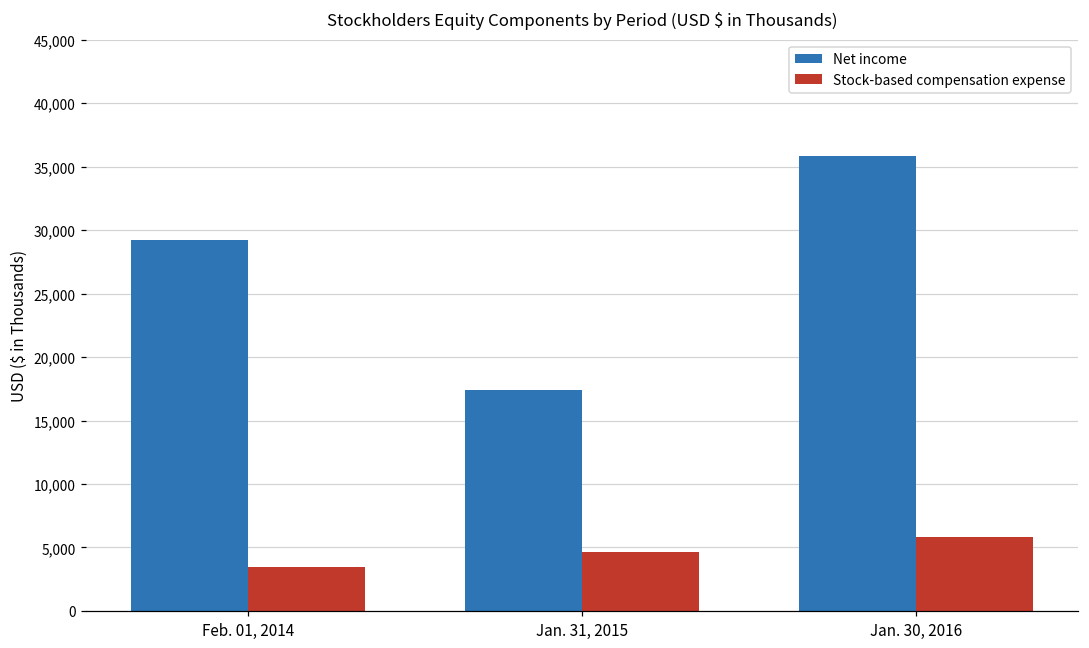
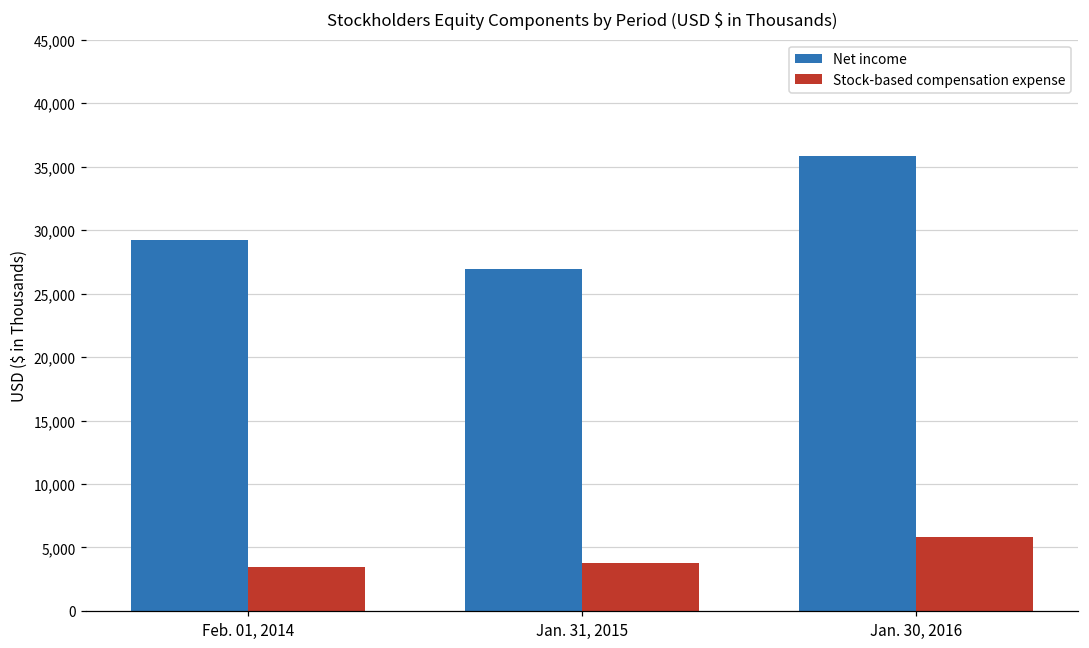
  {
    "Net income": {
      "Feb. 01, 2014": "29,200",
-     "Jan. 31, 2015": "17,400",
+     "Jan. 31, 2015": "26,900",
      "Jan. 30, 2016": "35,800"
    },
    "Stock-based compensation expense": {
      "Feb. 01, 2014": "3,400",
-     "Jan. 31, 2015": "4,600",
+     "Jan. 31, 2015": "3,800",
      "Jan. 30, 2016": "5,800"
    }
  }
